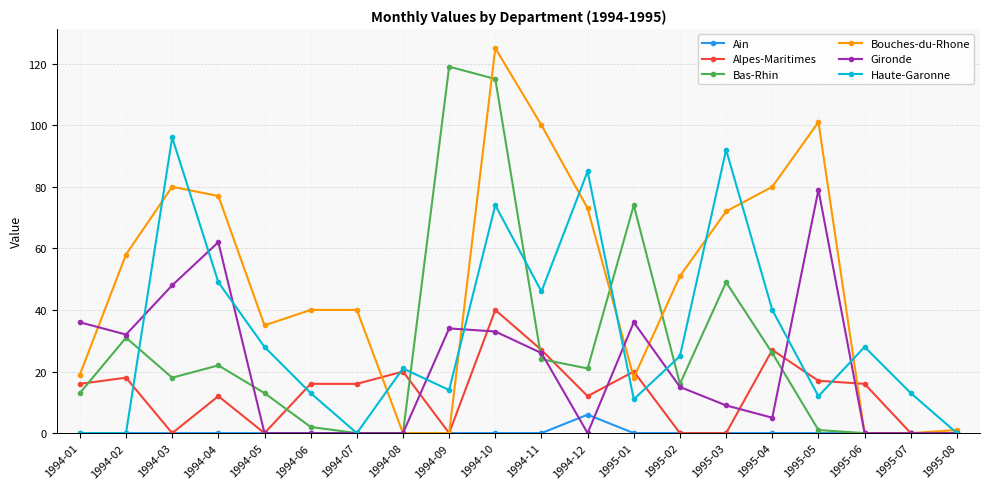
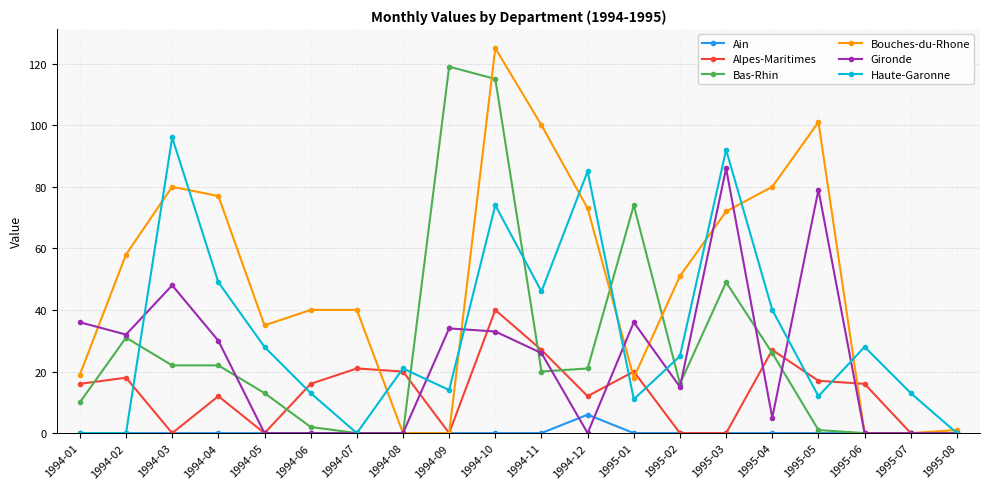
  {
    "Alpes-Maritimes": {
      "1994-01": 16,
      "1994-02": 18,
      "1994-04": 12,
      "1994-06": 16,
-     "1994-07": 16,
+     "1994-07": 21,
      "1994-08": 20,
      "1994-10": 40,
      "1994-11": 27,
      "1994-12": 12,
      "1995-01": 20,
      "1995-04": 27,
      "1995-05": 17,
      "1995-06": 16
    },
    "Bas-Rhin": {
-     "1994-01": 13,
+     "1994-01": 10,
      "1994-02": 31,
-     "1994-03": 18,
+     "1994-03": 22,
      "1994-04": 22,
      "1994-05": 13,
      "1994-06": 2,
      "1994-09": 119,
      "1994-10": 115,
-     "1994-11": 24,
+     "1994-11": 20,
      "1994-12": 21,
      "1995-01": 74,
      "1995-02": 16,
      "1995-03": 49,
      "1995-04": 26,
      "1995-05": 1
    },
    "Bouches-du-Rhone": {
      "1994-01": 19,
      "1994-02": 58,
      "1994-03": 80,
      "1994-04": 77,
      "1994-05": 35,
      "1994-06": 40,
      "1994-07": 40,
      "1994-10": 125,
      "1994-11": 100,
      "1994-12": 73,
      "1995-01": 18,
      "1995-02": 51,
      "1995-03": 72,
      "1995-04": 80,
      "1995-05": 101,
      "1995-08": 1
    },
    "Gironde": {
      "1994-01": 36,
      "1994-02": 32,
      "1994-03": 48,
-     "1994-04": 62,
+     "1994-04": 30,
      "1994-09": 34,
      "1994-10": 33,
      "1994-11": 26,
      "1994-12": 0,
      "1995-01": 36,
      "1995-02": 15,
-     "1995-03": 9,
+     "1995-03": 86,
      "1995-04": 5,
      "1995-05": 79
    }
  }
